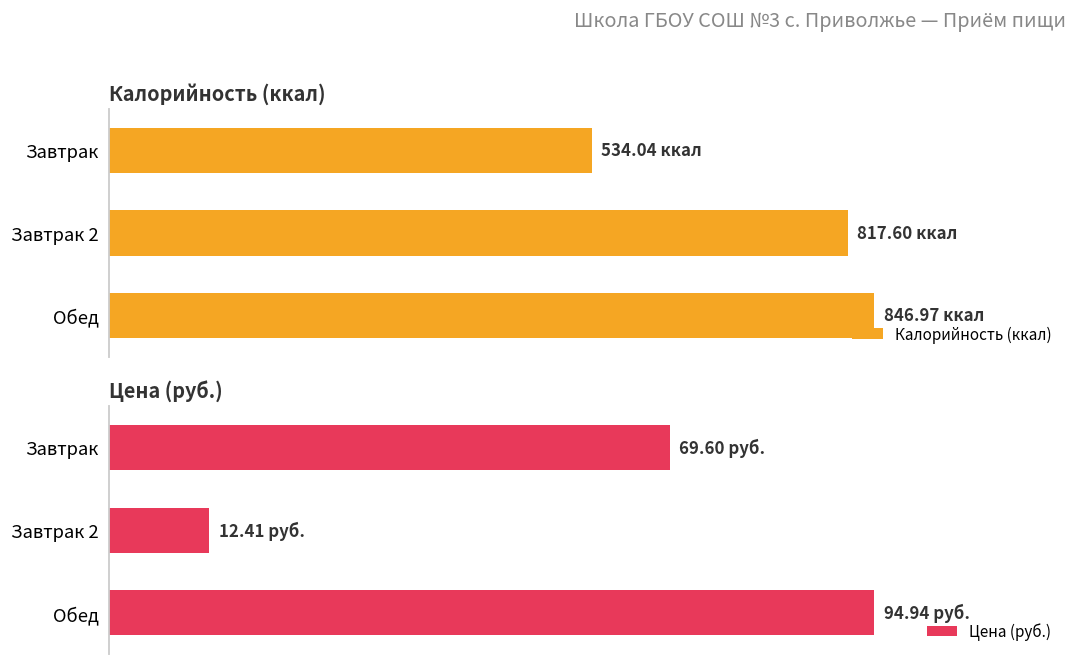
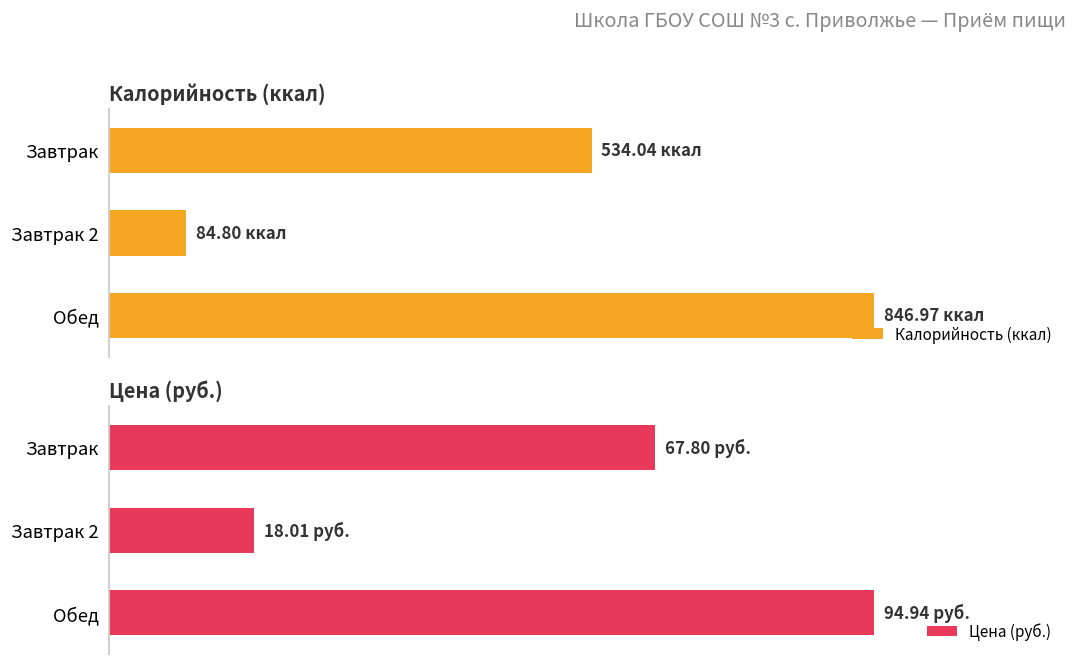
  {
    "Калорийность (ккал)": {
      "Завтрак": 534.04,
-     "Завтрак 2": 817.60,
+     "Завтрак 2": 84.80,
      "Обед": 846.97
    },
    "Цена (руб.)": {
-     "Завтрак": 69.60,
-     "Завтрак 2": 12.41,
+     "Завтрак": 67.80,
+     "Завтрак 2": 18.01,
      "Обед": 94.94
    }
  }
